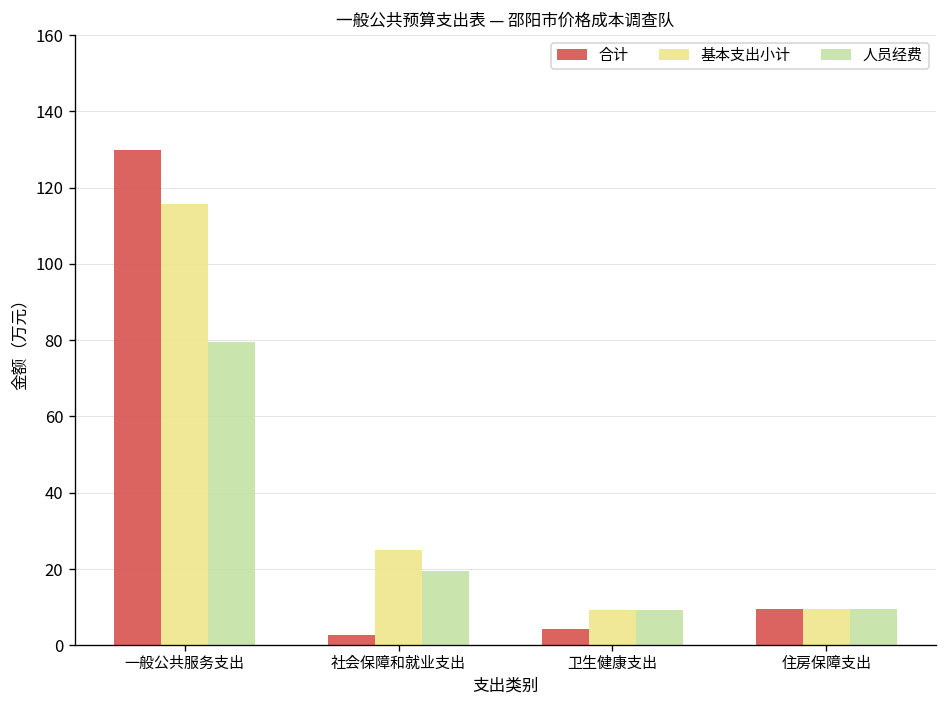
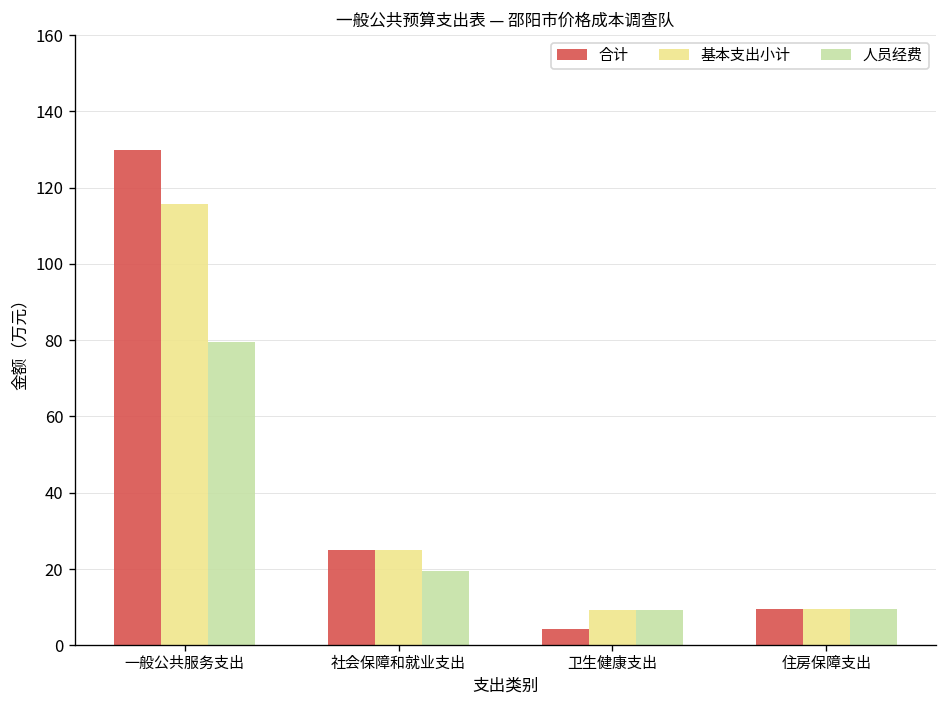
  {
    "合计": {
      "一般公共服务支出": 130,
-     "社会保障和就业支出": 3,
+     "社会保障和就业支出": 25,
      "卫生健康支出": 4,
      "住房保障支出": 10
    }
  }
